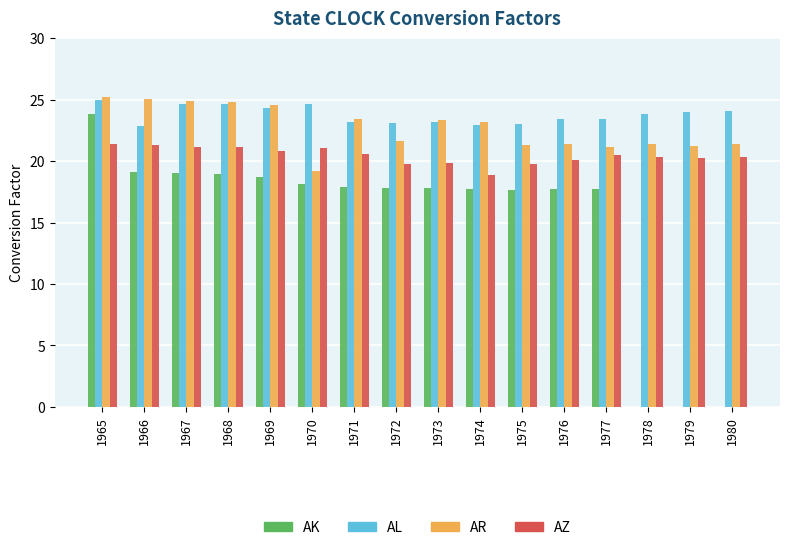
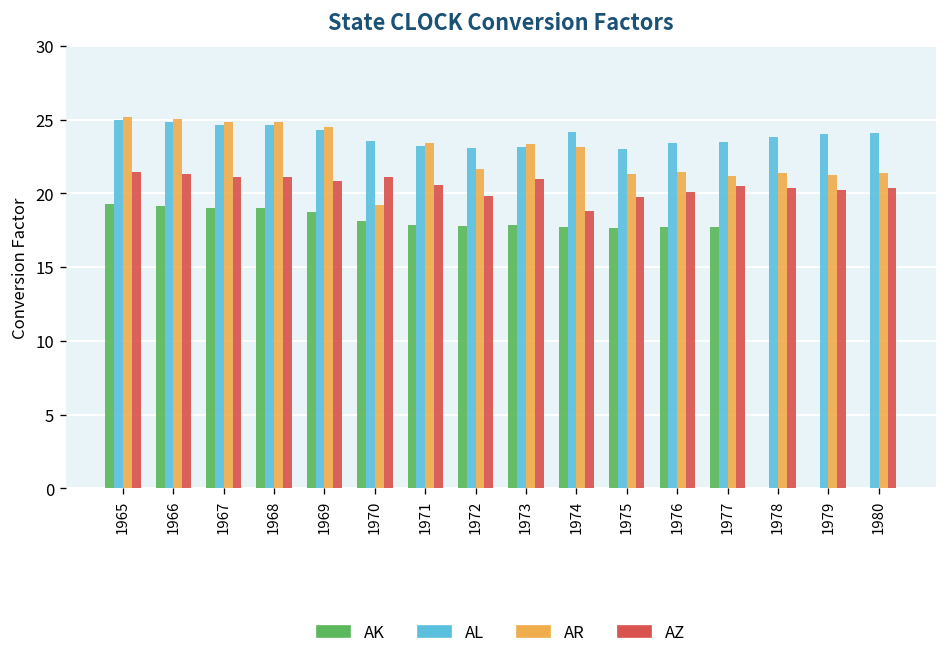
  {
    "AK": {
-     "1965": 23.8,
+     "1965": 19.3,
      "1966": 19.1,
      "1967": 19.0,
      "1968": 19.0,
      "1969": 18.7,
      "1970": 18.1,
      "1971": 17.9,
      "1972": 17.8,
      "1973": 17.8,
      "1974": 17.7,
      "1975": 17.7,
      "1976": 17.7,
      "1977": 17.7,
      "1978": 0.0,
      "1979": 0.0,
      "1980": 0.0
    },
    "AL": {
      "1965": 25.0,
-     "1966": 22.9,
+     "1966": 24.8,
      "1967": 24.7,
      "1968": 24.6,
      "1969": 24.3,
-     "1970": 24.7,
+     "1970": 23.5,
      "1971": 23.2,
      "1972": 23.1,
      "1973": 23.1,
-     "1974": 23.0,
+     "1974": 24.2,
      "1975": 23.0,
      "1976": 23.4,
      "1977": 23.5,
      "1978": 23.8,
      "1979": 24.0,
      "1980": 24.1
    },
    "AR": {
      "1965": 25.2,
      "1966": 25.0,
      "1967": 24.9,
      "1968": 24.8,
      "1969": 24.5,
      "1970": 19.2,
      "1971": 23.4,
      "1972": 21.6,
      "1973": 23.3,
      "1974": 23.2,
      "1975": 21.3,
      "1976": 21.4,
      "1977": 21.2,
      "1978": 21.4,
      "1979": 21.3,
      "1980": 21.4
    },
    "AZ": {
      "1965": 21.4,
      "1966": 21.3,
      "1967": 21.1,
      "1968": 21.1,
      "1969": 20.9,
      "1970": 21.1,
      "1971": 20.6,
      "1972": 19.8,
-     "1973": 19.8,
+     "1973": 20.9,
      "1974": 18.8,
      "1975": 19.8,
      "1976": 20.1,
      "1977": 20.5,
      "1978": 20.4,
      "1979": 20.2,
      "1980": 20.4
    }
  }
